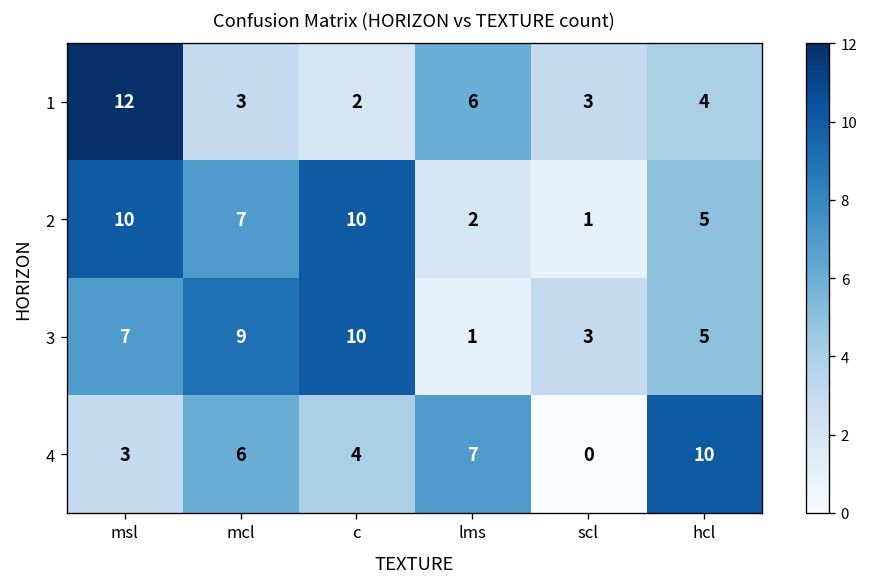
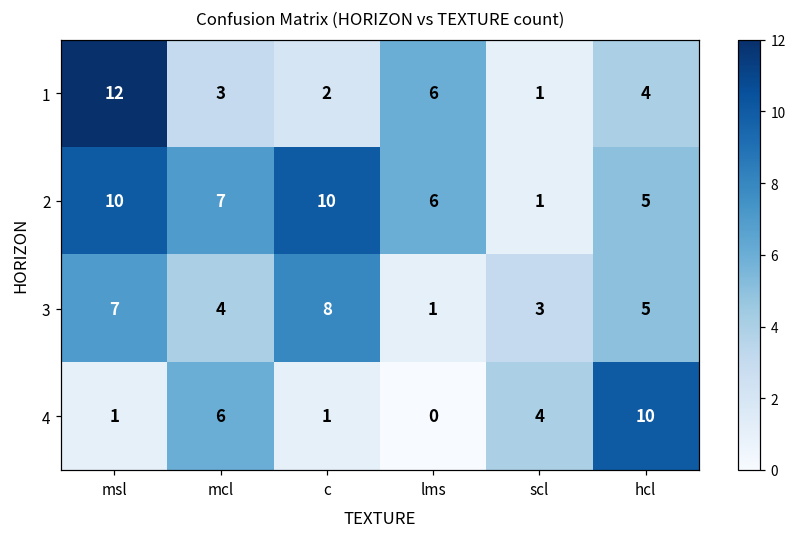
  {
    "1": {
      "msl": 12,
      "mcl": 3,
      "c": 2,
      "lms": 6,
-     "scl": 3,
+     "scl": 1,
      "hcl": 4
    },
    "2": {
      "msl": 10,
      "mcl": 7,
      "c": 10,
-     "lms": 2,
+     "lms": 6,
      "scl": 1,
      "hcl": 5
    },
    "3": {
      "msl": 7,
-     "mcl": 9,
-     "c": 10,
+     "mcl": 4,
+     "c": 8,
      "lms": 1,
      "scl": 3,
      "hcl": 5
    },
    "4": {
-     "msl": 3,
+     "msl": 1,
      "mcl": 6,
-     "c": 4,
-     "lms": 7,
-     "scl": 0,
+     "c": 1,
+     "lms": 0,
+     "scl": 4,
      "hcl": 10
    }
  }
